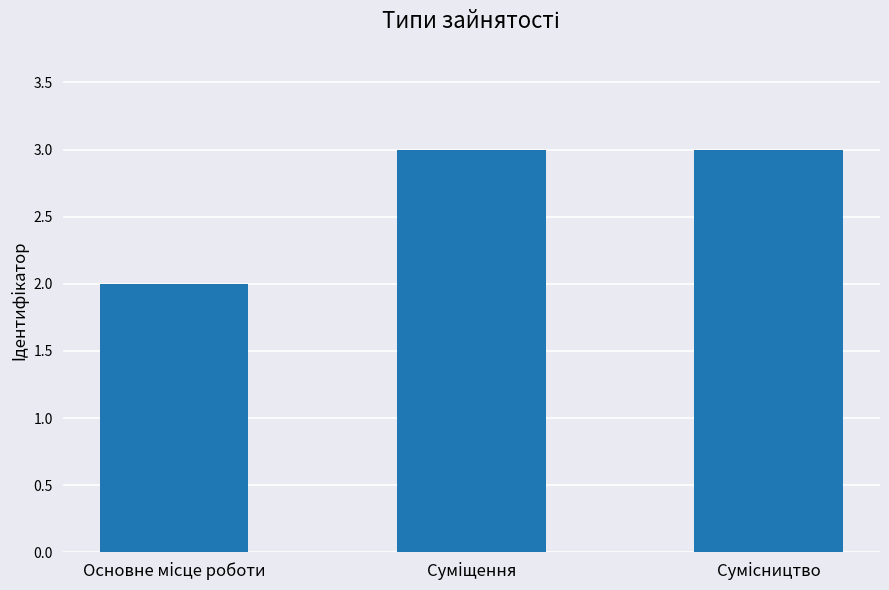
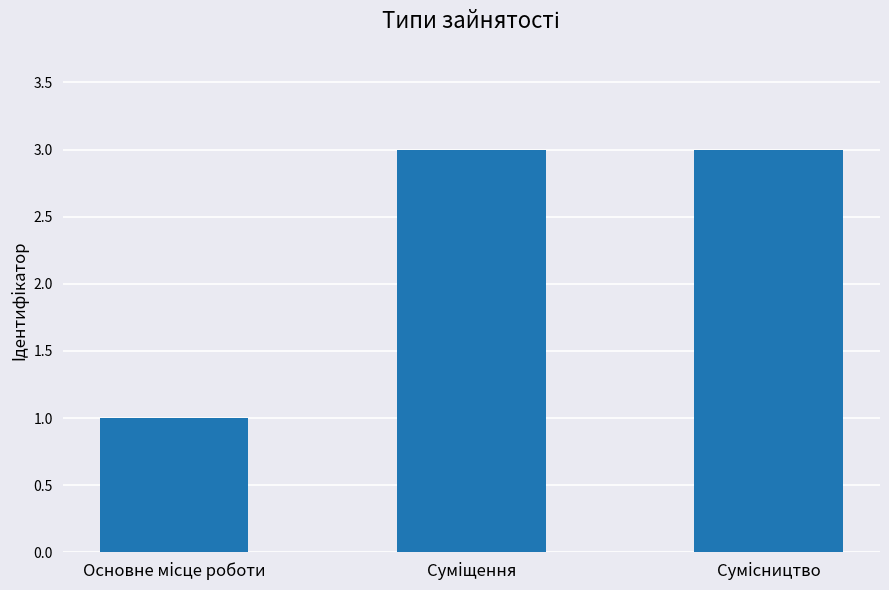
  {
-   "Основне місце роботи": 2,
+   "Основне місце роботи": 1,
    "Суміщення": 3,
    "Сумісництво": 3
  }
